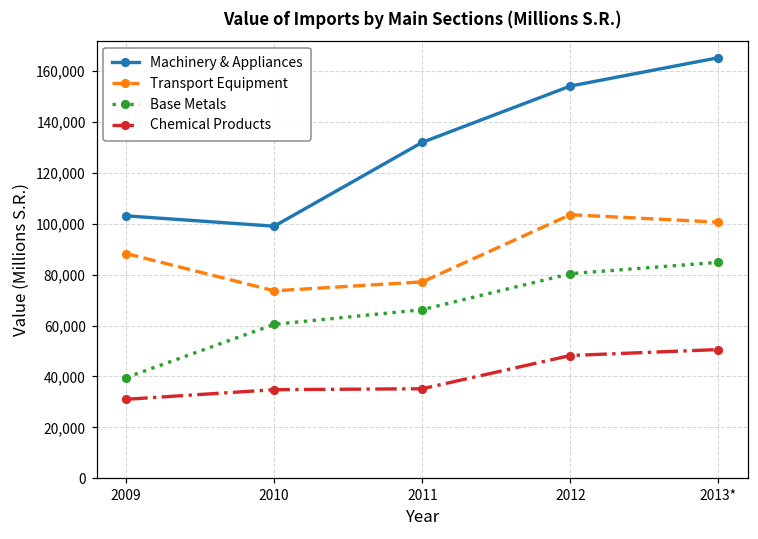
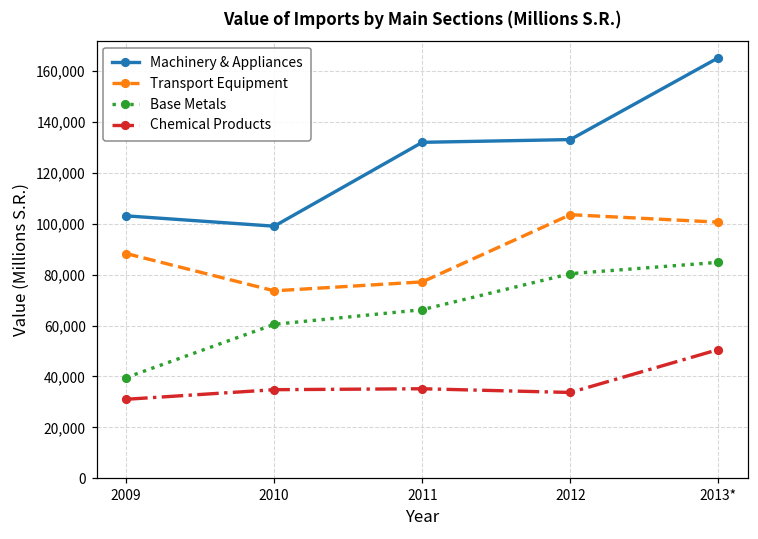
  {
    "Machinery & Appliances": {
      "2009": "103,000",
      "2010": "99,000",
      "2011": "132,000",
-     "2012": "154,000",
+     "2012": "133,000",
      "2013*": "165,000"
    },
    "Transport Equipment": {
      "2009": "88,000",
      "2010": "74,000",
      "2011": "77,000",
      "2012": "104,000",
      "2013*": "101,000"
    },
    "Base Metals": {
      "2009": "40,000",
      "2010": "60,000",
      "2011": "66,000",
      "2012": "80,000",
      "2013*": "85,000"
    },
    "Chemical Products": {
      "2009": "31,000",
      "2010": "35,000",
      "2011": "35,000",
-     "2012": "48,000",
+     "2012": "34,000",
      "2013*": "51,000"
    }
  }
